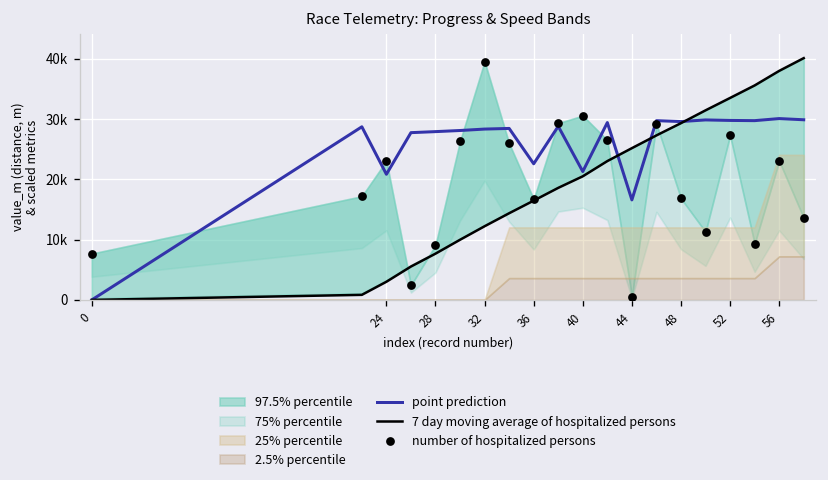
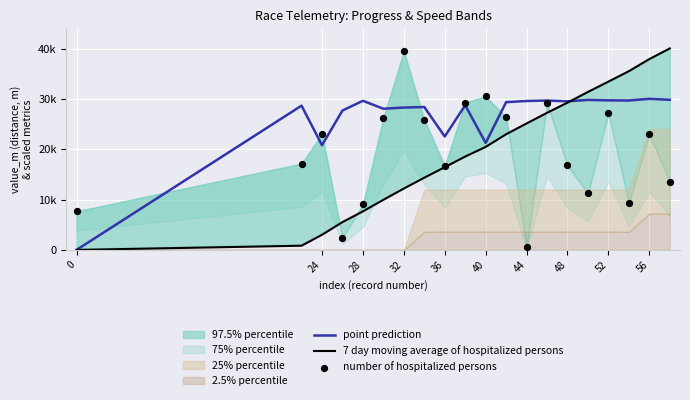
  {
    "point prediction": {
      "24": 21000,
-     "28": 28000,
+     "28": 30000,
      "32": 28000,
      "36": 23000,
      "40": 21000,
-     "44": 17000,
+     "44": 30000,
      "52": 30000,
      "56": 30000
    }
  }
